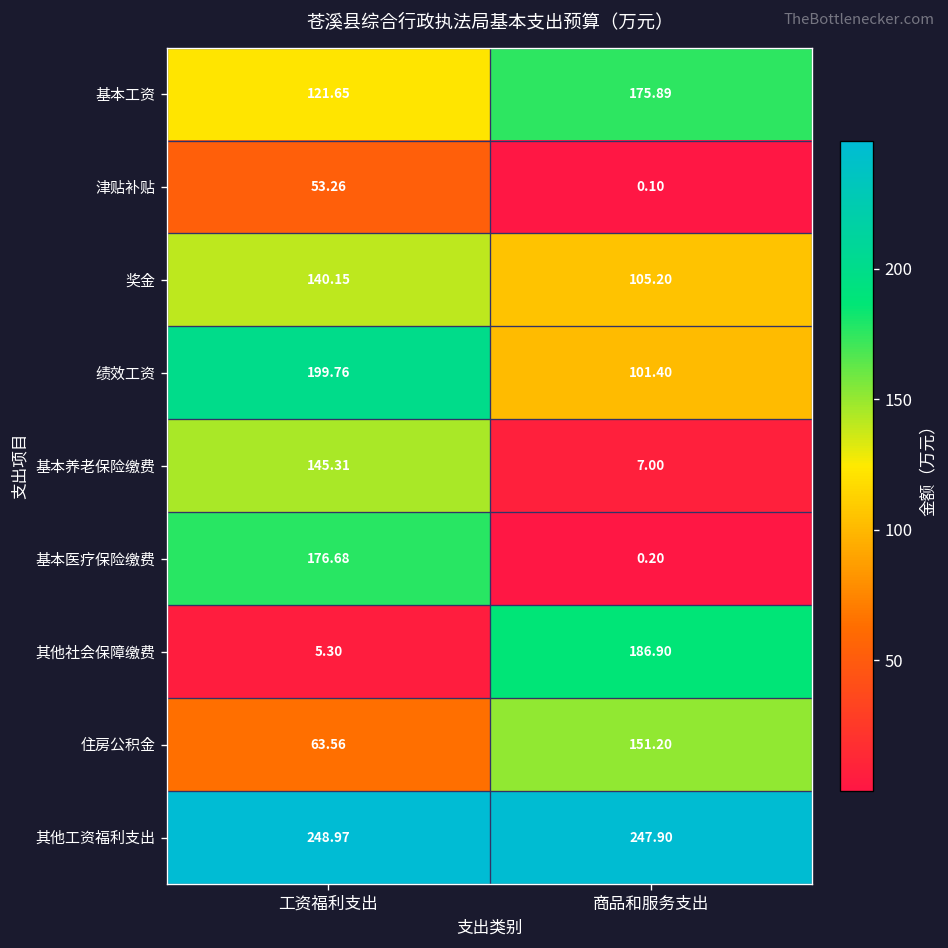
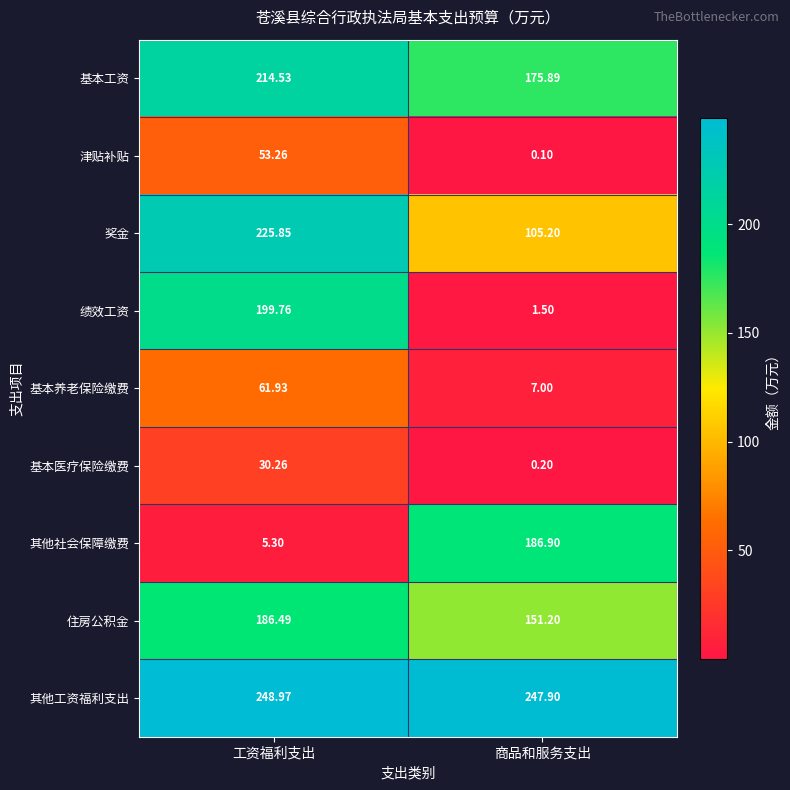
  {
    "基本工资": {
-     "工资福利支出": 121.65,
+     "工资福利支出": 214.53,
      "商品和服务支出": 175.89
    },
    "津贴补贴": {
      "工资福利支出": 53.26,
      "商品和服务支出": 0.10
    },
    "奖金": {
-     "工资福利支出": 140.15,
+     "工资福利支出": 225.85,
      "商品和服务支出": 105.20
    },
    "绩效工资": {
      "工资福利支出": 199.76,
-     "商品和服务支出": 101.40
+     "商品和服务支出": 1.50
    },
    "基本养老保险缴费": {
-     "工资福利支出": 145.31,
+     "工资福利支出": 61.93,
      "商品和服务支出": 7.00
    },
    "基本医疗保险缴费": {
-     "工资福利支出": 176.68,
+     "工资福利支出": 30.26,
      "商品和服务支出": 0.20
    },
    "其他社会保障缴费": {
      "工资福利支出": 5.30,
      "商品和服务支出": 186.90
    },
    "住房公积金": {
-     "工资福利支出": 63.56,
+     "工资福利支出": 186.49,
      "商品和服务支出": 151.20
    },
    "其他工资福利支出": {
      "工资福利支出": 248.97,
      "商品和服务支出": 247.90
    }
  }
